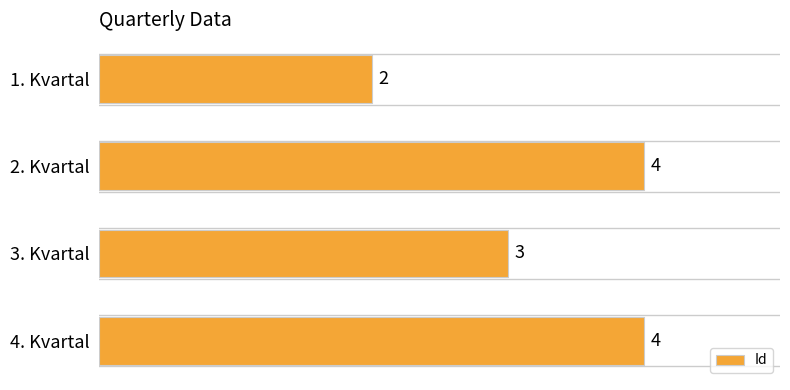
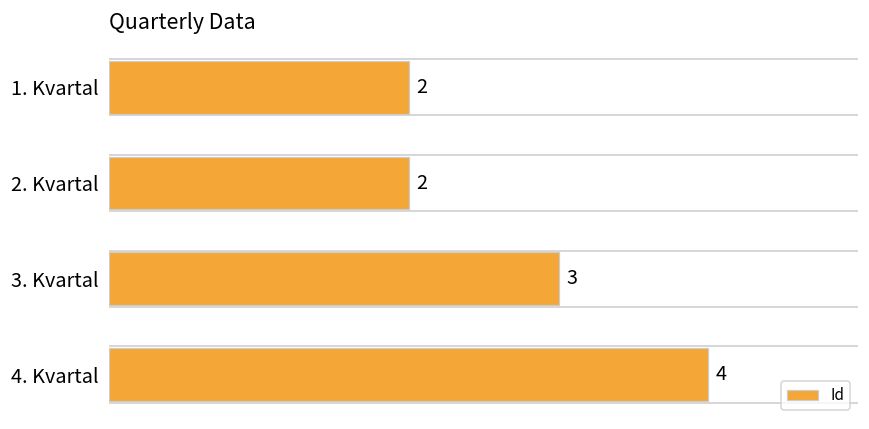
  {
    "1. Kvartal": 2,
-   "2. Kvartal": 4,
+   "2. Kvartal": 2,
    "3. Kvartal": 3,
    "4. Kvartal": 4
  }
